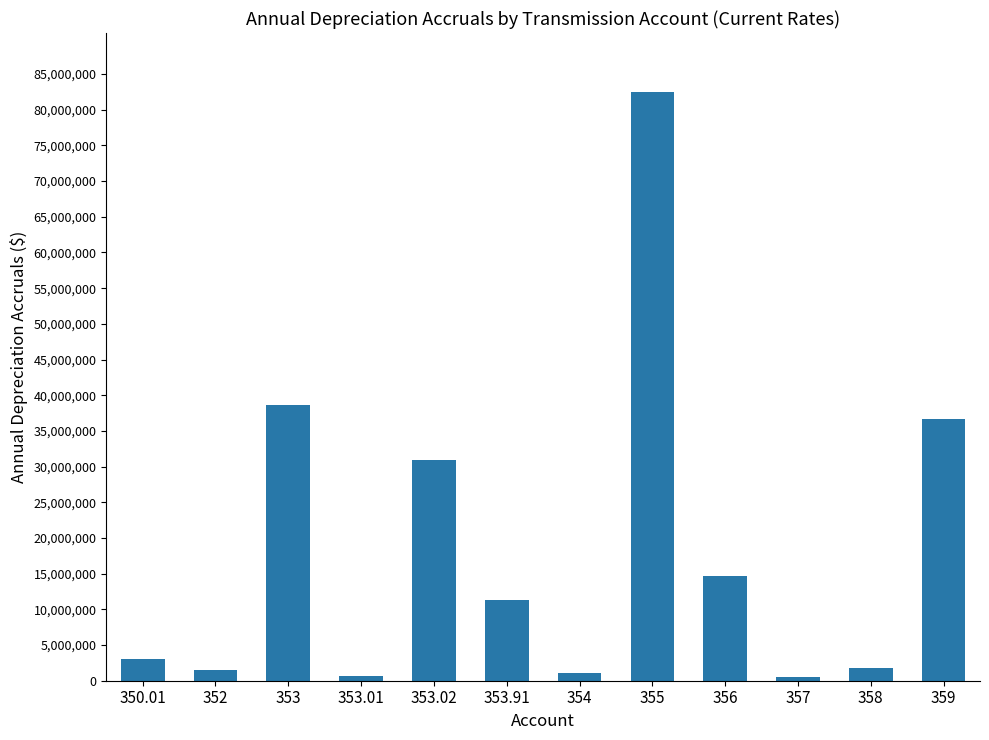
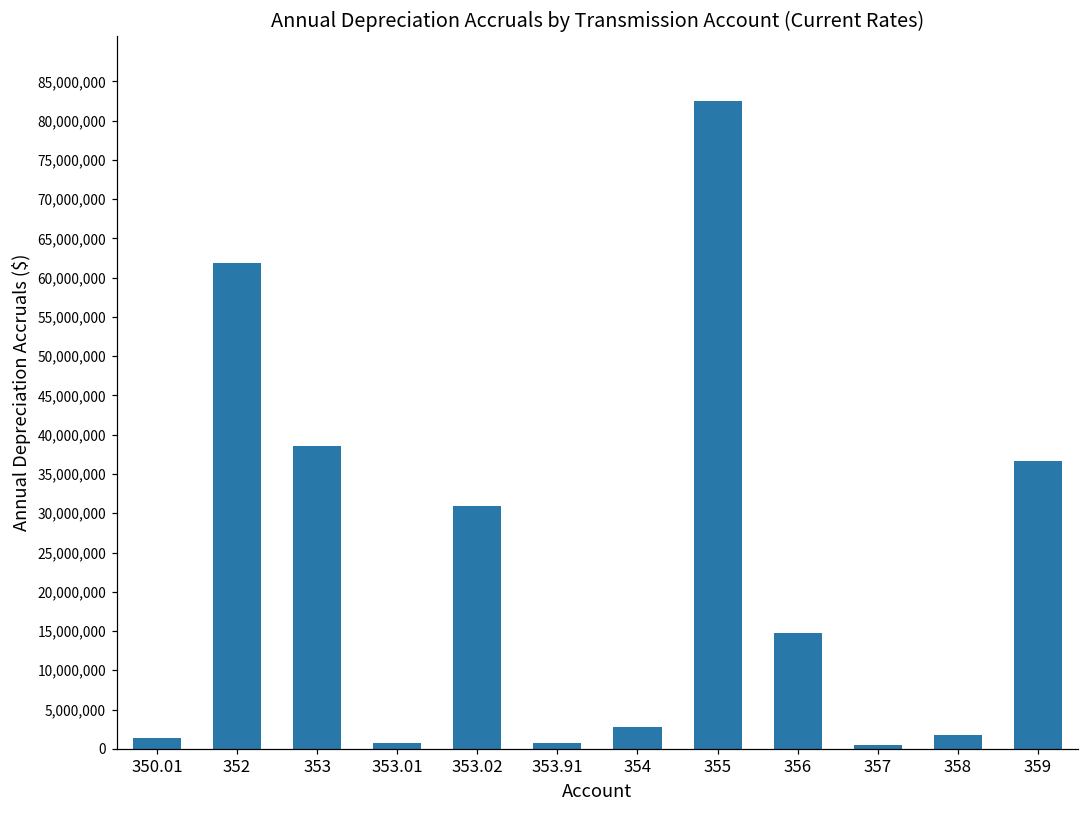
  {
-   "350.01": "3,000,000",
-   "352": "1,000,000",
+   "350.01": "1,000,000",
+   "352": "62,000,000",
    "353": "39,000,000",
    "353.01": "1,000,000",
    "353.02": "31,000,000",
-   "353.91": "11,000,000",
-   "354": "1,000,000",
+   "353.91": "1,000,000",
+   "354": "3,000,000",
    "355": "82,000,000",
    "356": "15,000,000",
    "357": "0",
    "358": "2,000,000",
    "359": "37,000,000"
  }
